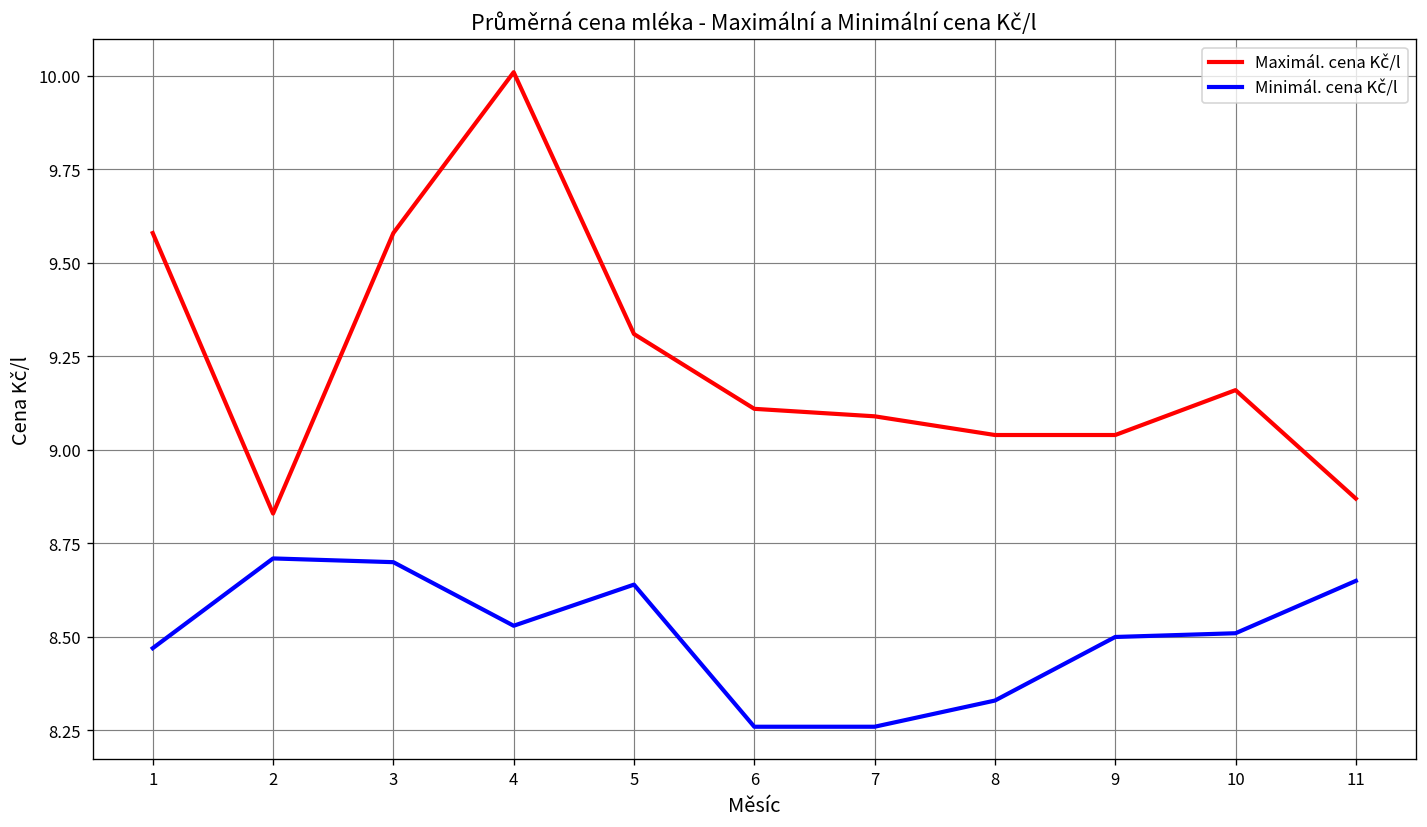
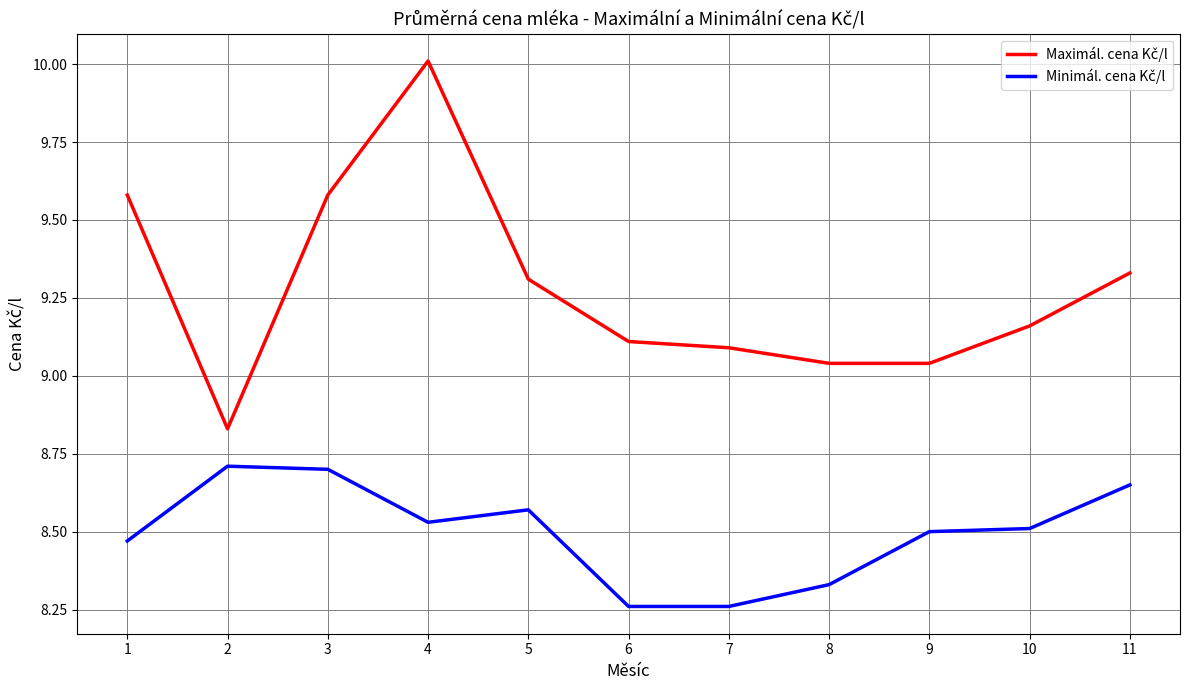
  {
    "Maximál. cena Kč/l": {
      "1": 9.58,
      "2": 8.83,
      "3": 9.58,
      "4": 10.01,
      "5": 9.31,
      "6": 9.11,
      "7": 9.09,
      "8": 9.04,
      "9": 9.04,
      "10": 9.16,
-     "11": 8.87
+     "11": 9.33
    },
    "Minimál. cena Kč/l": {
      "1": 8.47,
      "2": 8.71,
      "3": 8.70,
      "4": 8.53,
-     "5": 8.64,
+     "5": 8.57,
      "6": 8.26,
      "7": 8.26,
      "8": 8.33,
      "9": 8.50,
      "10": 8.51,
      "11": 8.65
    }
  }
